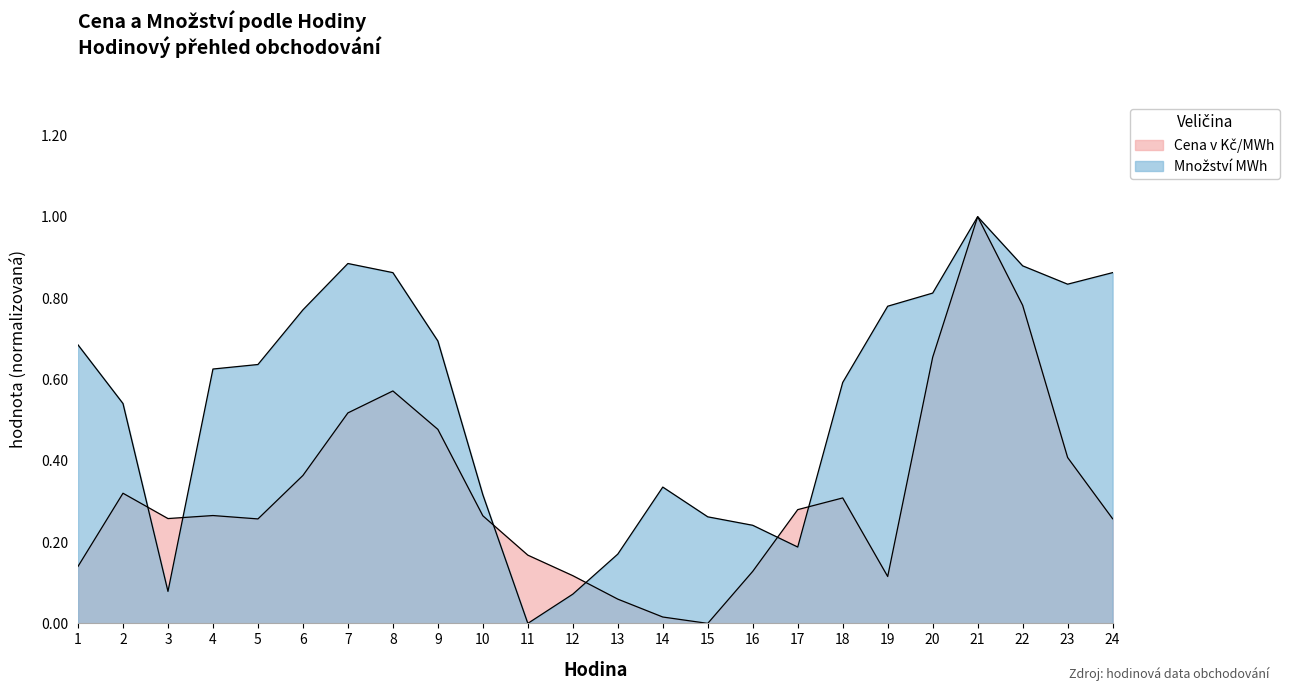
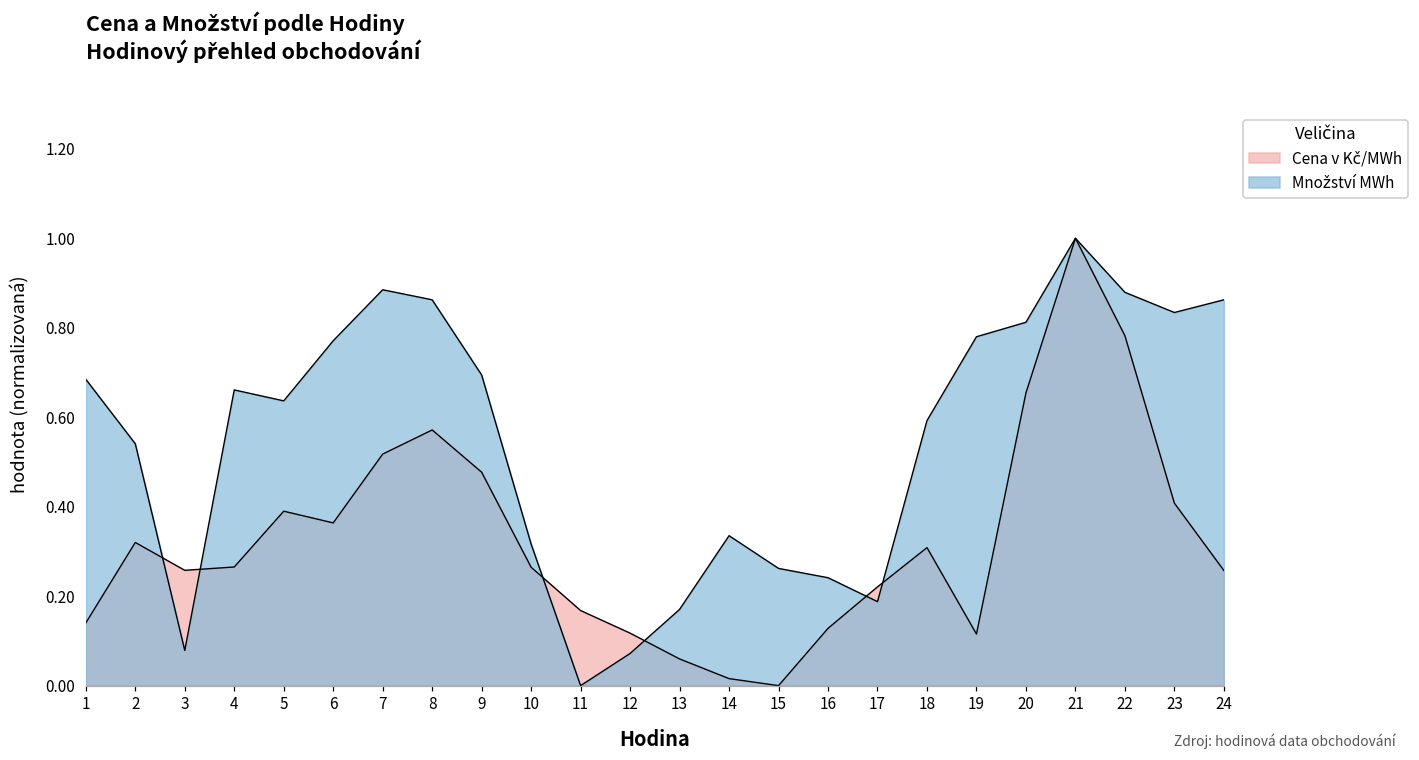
  {
    "Cena v Kč/MWh": {
      "1": 0.14,
      "2": 0.32,
      "3": 0.26,
      "4": 0.27,
-     "5": 0.26,
+     "5": 0.39,
      "6": 0.36,
      "7": 0.52,
      "8": 0.57,
      "9": 0.48,
      "10": 0.26,
      "11": 0.17,
      "12": 0.12,
      "13": 0.06,
      "14": 0.02,
      "15": 0.00,
      "16": 0.13,
-     "17": 0.28,
+     "17": 0.22,
      "18": 0.31,
      "19": 0.12,
      "20": 0.65,
      "22": 0.78,
      "23": 0.41,
      "24": 0.26
    },
    "Množství MWh": {
      "1": 0.68,
      "2": 0.54,
      "3": 0.08,
-     "4": 0.63,
+     "4": 0.66,
      "5": 0.64,
      "6": 0.77,
      "7": 0.88,
      "8": 0.86,
      "9": 0.69,
      "10": 0.32,
      "11": 0.00,
      "12": 0.07,
      "13": 0.17,
      "14": 0.34,
      "15": 0.26,
      "16": 0.24,
      "17": 0.19,
      "18": 0.59,
      "19": 0.78,
      "20": 0.81,
      "22": 0.88,
      "23": 0.83,
      "24": 0.86
    }
  }
